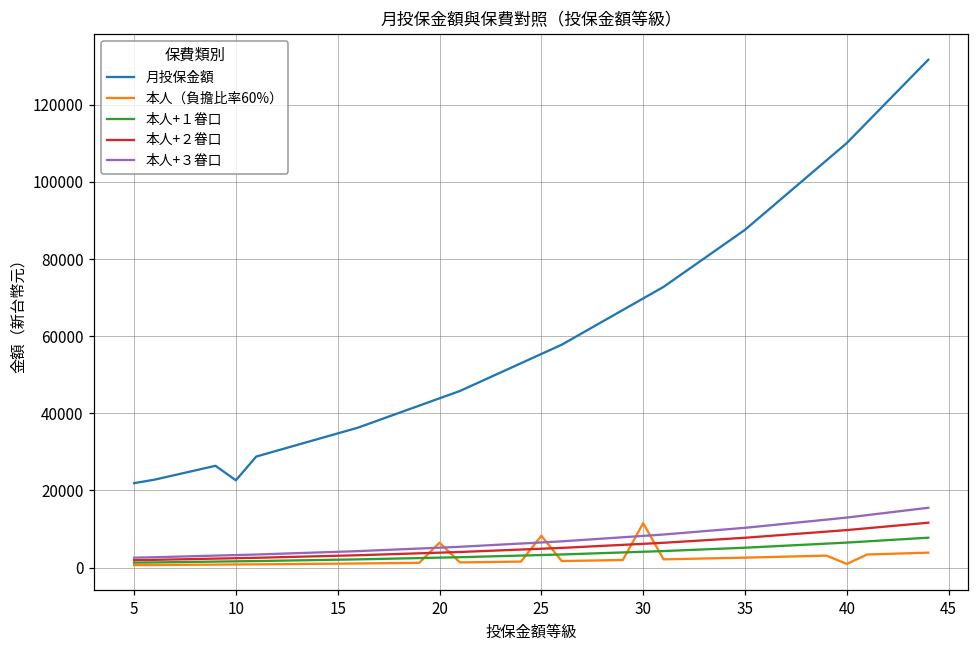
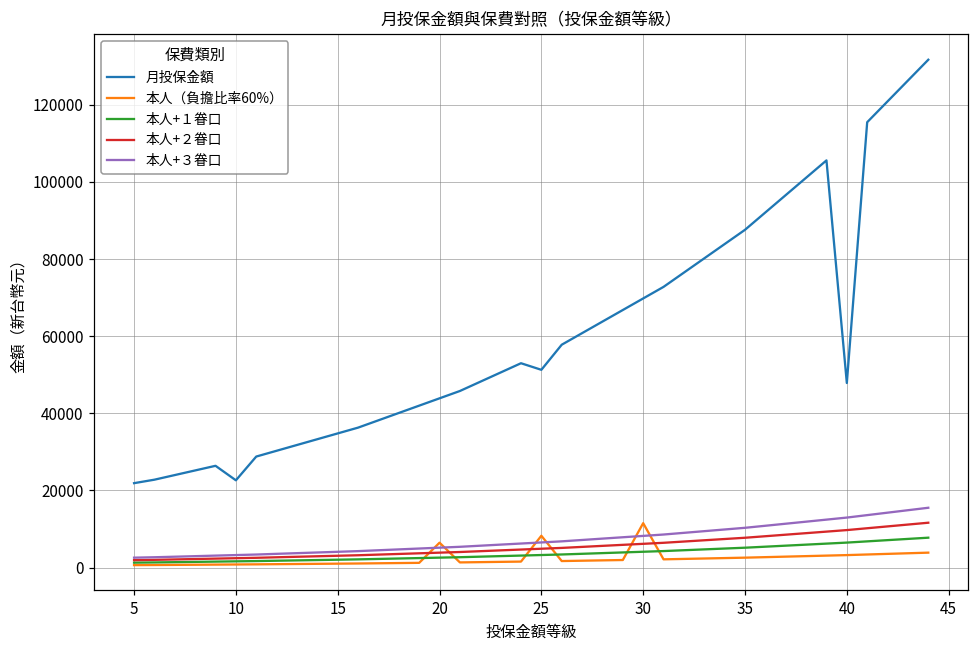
  {
    "月投保金額": {
      "5": 22000,
      "10": 23000,
      "15": 35000,
      "20": 44000,
-     "25": 55000,
+     "25": 51000,
      "30": 70000,
      "35": 88000,
-     "40": 110000
+     "40": 48000
    },
    "本人（負擔比率60%）": {
      "10": 1000,
      "15": 1000,
      "20": 6000,
      "25": 8000,
      "30": 12000,
      "35": 3000,
-     "40": 1000
+     "40": 3000
    },
    "本人+１眷口": {
      "10": 2000,
      "15": 2000,
      "20": 3000,
      "25": 3000,
      "30": 4000,
      "35": 5000,
      "40": 6000
    },
    "本人+２眷口": {
      "10": 2000,
      "15": 3000,
      "20": 4000,
      "25": 5000,
      "30": 6000,
      "35": 8000,
      "40": 10000
    },
    "本人+３眷口": {
      "10": 3000,
      "15": 4000,
      "20": 5000,
      "25": 7000,
      "30": 8000,
      "35": 10000,
      "40": 13000
    }
  }
